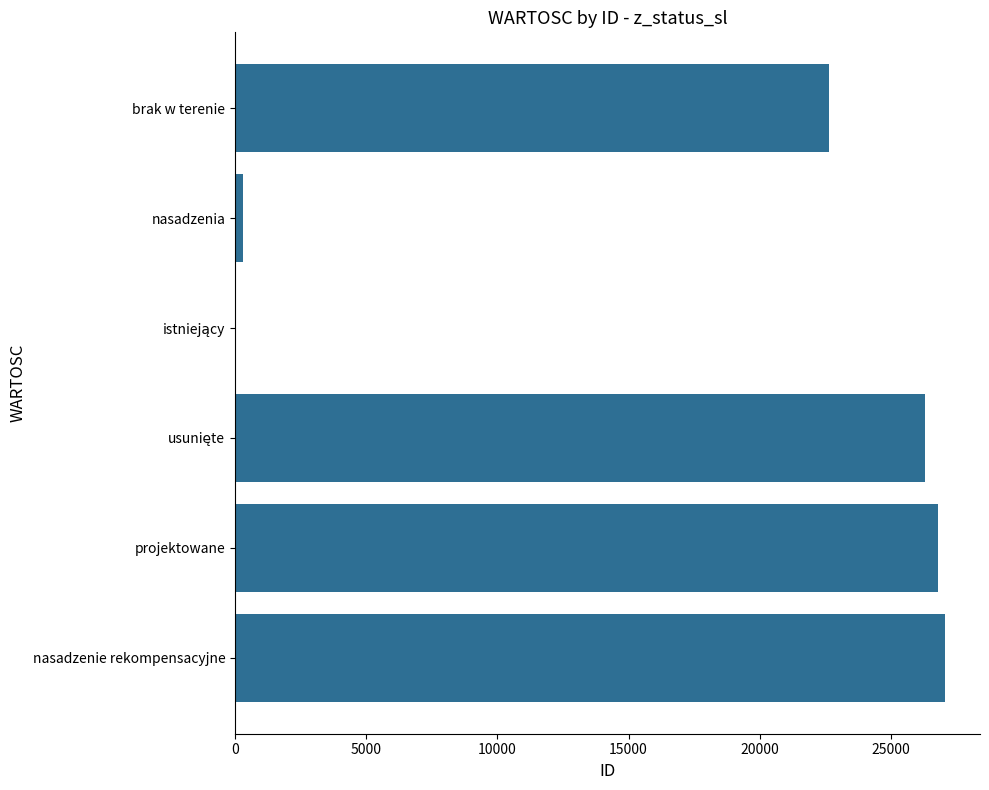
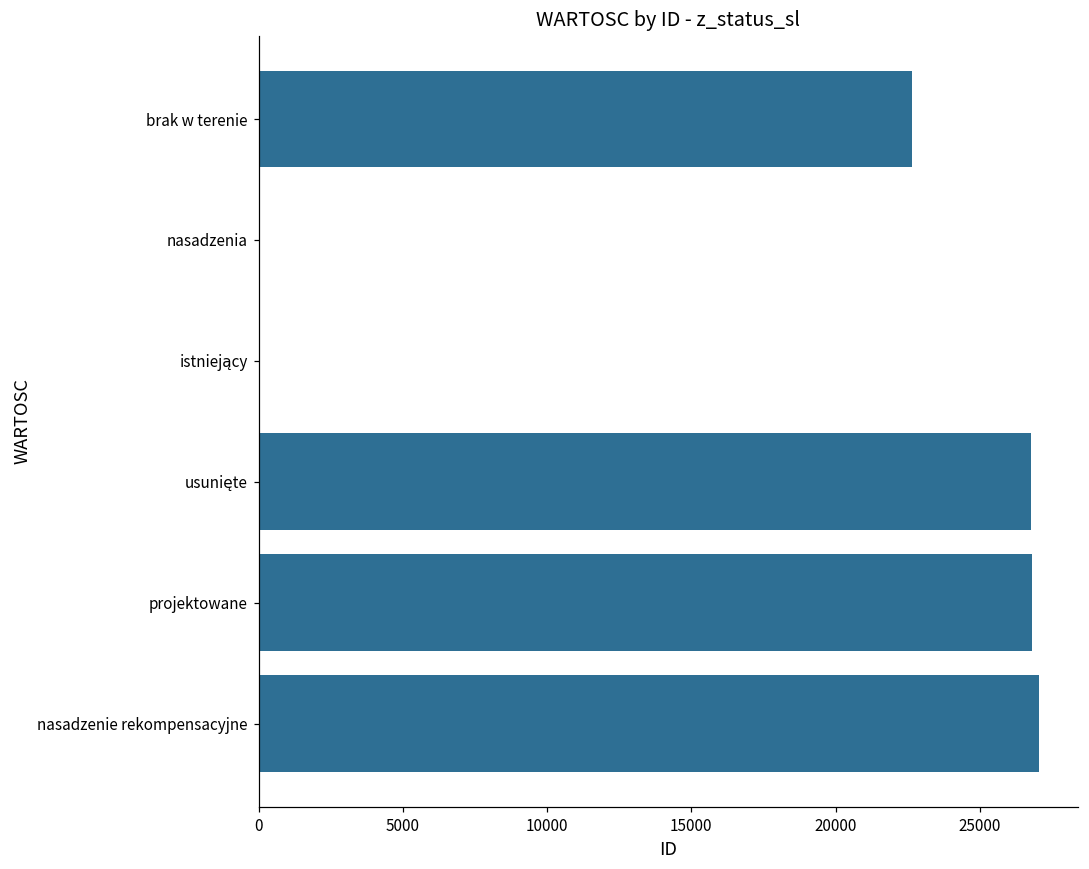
  {
    "brak w terenie": 22600,
-   "nasadzenia": 300,
+   "nasadzenia": 0,
    "istniejący": 0,
-   "usunięte": 26300,
+   "usunięte": 26800,
    "projektowane": 26800,
    "nasadzenie rekompensacyjne": 27000
  }
